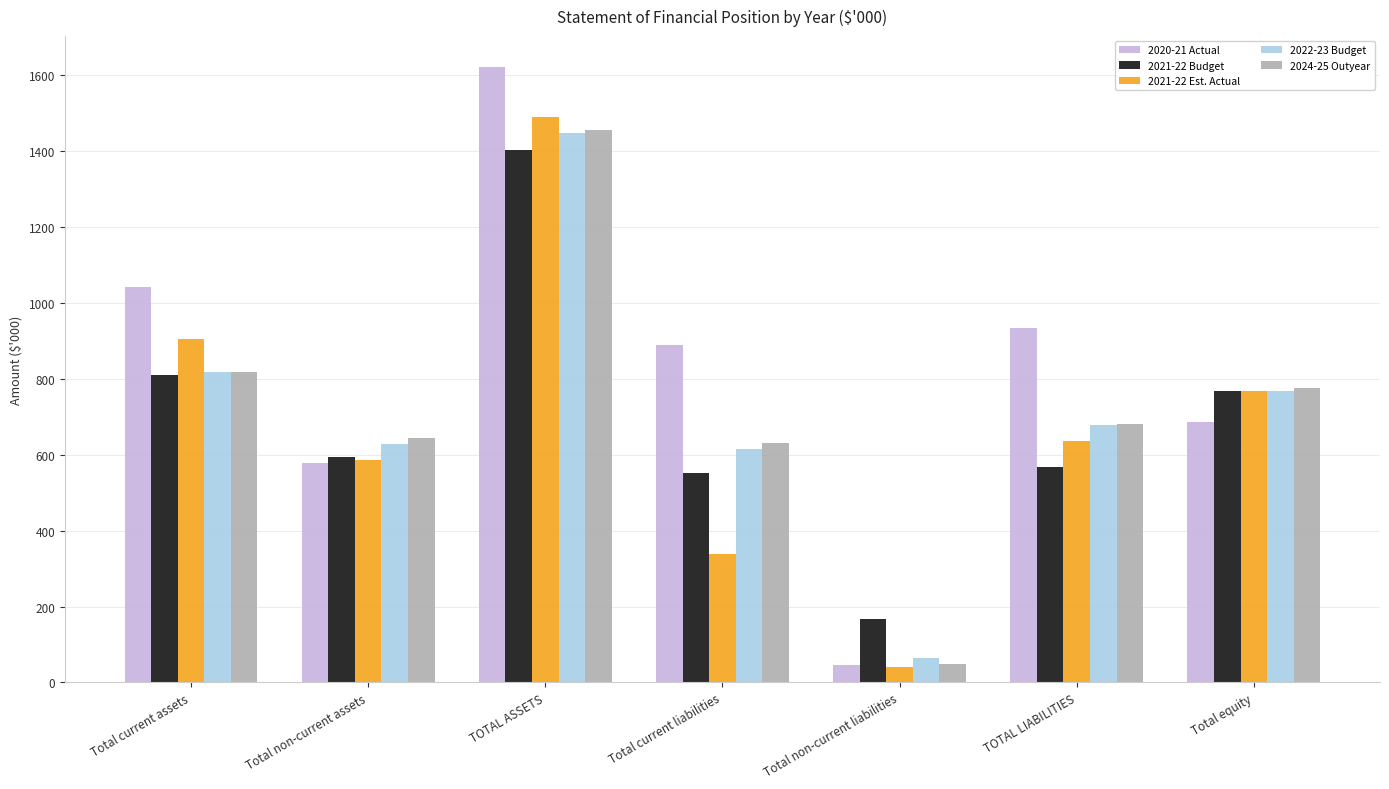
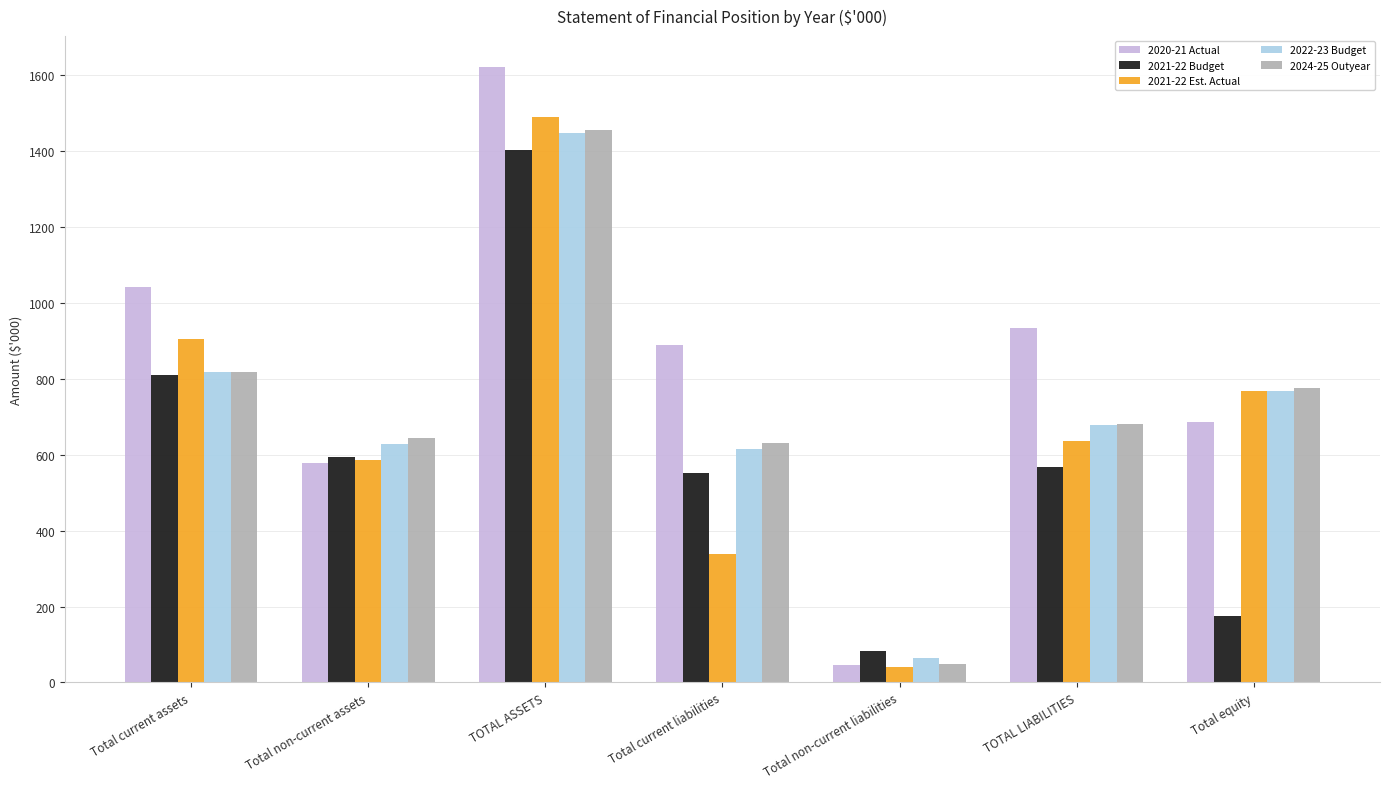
  {
    "2021-22 Budget": {
      "Total current assets": 810,
      "Total non-current assets": 590,
      "TOTAL ASSETS": 1400,
      "Total current liabilities": 550,
-     "Total non-current liabilities": 170,
+     "Total non-current liabilities": 80,
      "TOTAL LIABILITIES": 570,
-     "Total equity": 770
+     "Total equity": 180
    },
    "2021-22 Est. Actual": {
      "Total current assets": 910,
      "Total non-current assets": 590,
      "TOTAL ASSETS": 1490,
      "Total current liabilities": 340,
      "Total non-current liabilities": 40,
      "TOTAL LIABILITIES": 640,
      "Total equity": 770
    }
  }
